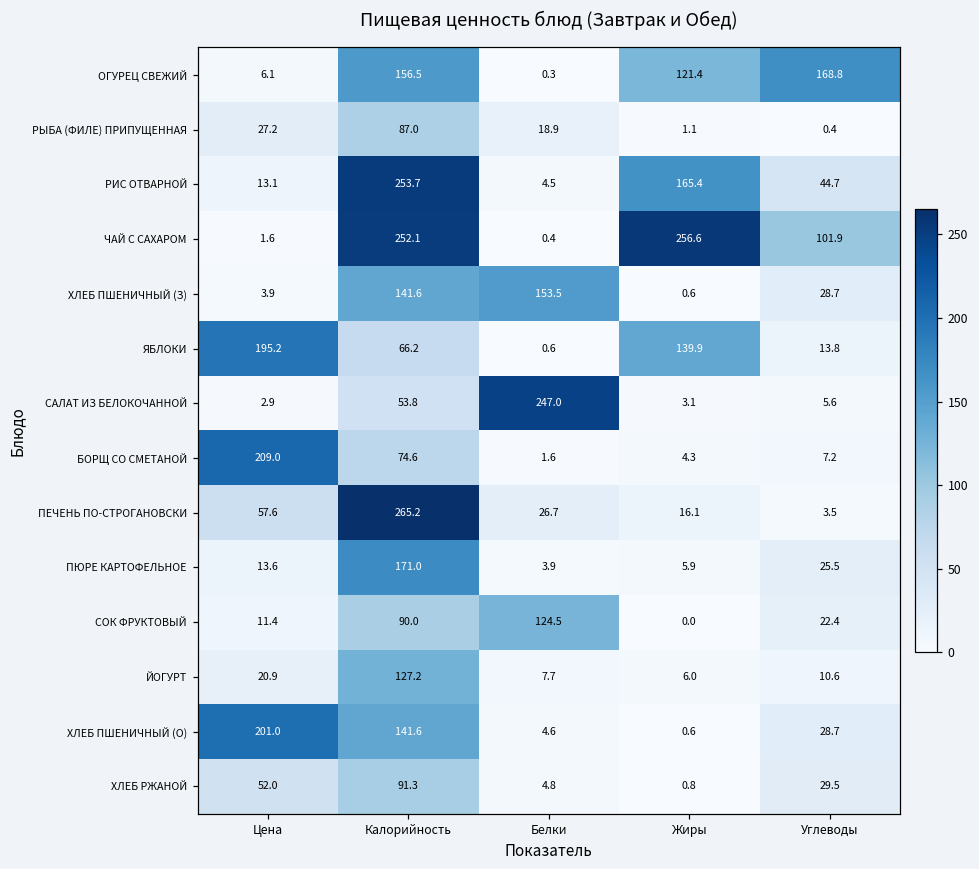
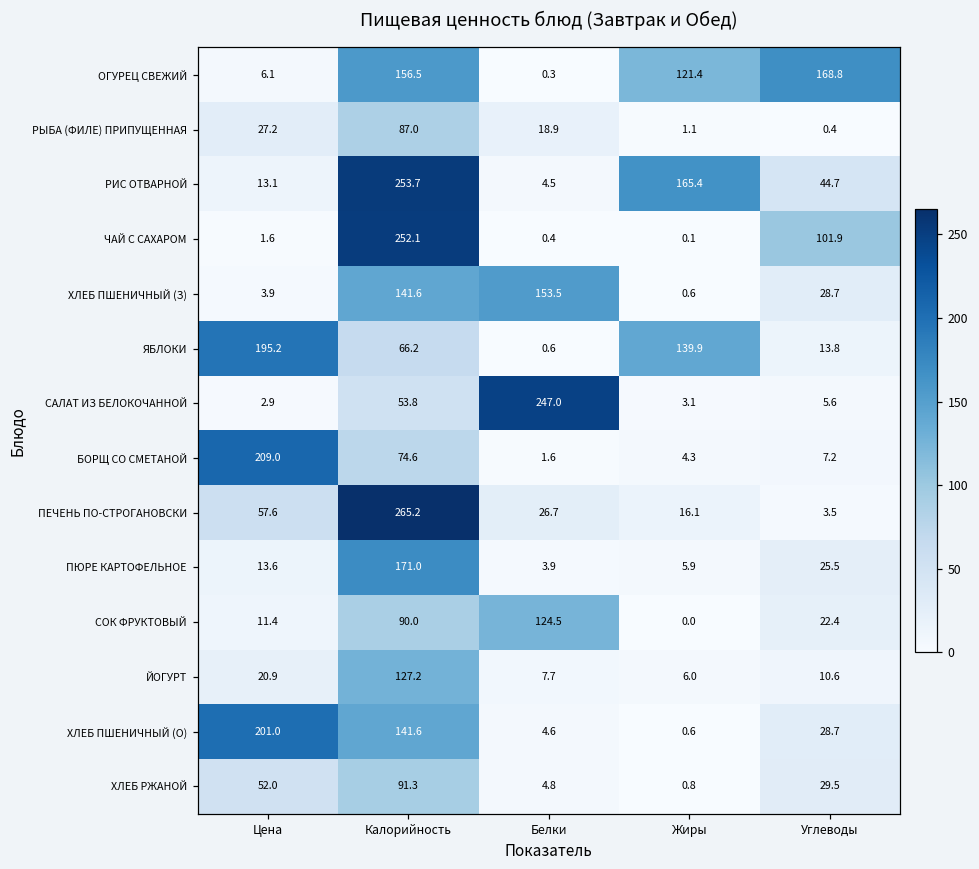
  {
    "ОГУРЕЦ СВЕЖИЙ": {
      "Цена": 6.1,
      "Калорийность": 156.5,
      "Белки": 0.3,
      "Жиры": 121.4,
      "Углеводы": 168.8
    },
    "РЫБА (ФИЛЕ) ПРИПУЩЕННАЯ": {
      "Цена": 27.2,
      "Калорийность": 87.0,
      "Белки": 18.9,
      "Жиры": 1.1,
      "Углеводы": 0.4
    },
    "РИС ОТВАРНОЙ": {
      "Цена": 13.1,
      "Калорийность": 253.7,
      "Белки": 4.5,
      "Жиры": 165.4,
      "Углеводы": 44.7
    },
    "ЧАЙ С САХАРОМ": {
      "Цена": 1.6,
      "Калорийность": 252.1,
      "Белки": 0.4,
-     "Жиры": 256.6,
+     "Жиры": 0.1,
      "Углеводы": 101.9
    },
    "ХЛЕБ ПШЕНИЧНЫЙ (З)": {
      "Цена": 3.9,
      "Калорийность": 141.6,
      "Белки": 153.5,
      "Жиры": 0.6,
      "Углеводы": 28.7
    },
    "ЯБЛОКИ": {
      "Цена": 195.2,
      "Калорийность": 66.2,
      "Белки": 0.6,
      "Жиры": 139.9,
      "Углеводы": 13.8
    },
    "САЛАТ ИЗ БЕЛОКОЧАННОЙ": {
      "Цена": 2.9,
      "Калорийность": 53.8,
      "Белки": 247.0,
      "Жиры": 3.1,
      "Углеводы": 5.6
    },
    "БОРЩ СО СМЕТАНОЙ": {
      "Цена": 209.0,
      "Калорийность": 74.6,
      "Белки": 1.6,
      "Жиры": 4.3,
      "Углеводы": 7.2
    },
    "ПЕЧЕНЬ ПО-СТРОГАНОВСКИ": {
      "Цена": 57.6,
      "Калорийность": 265.2,
      "Белки": 26.7,
      "Жиры": 16.1,
      "Углеводы": 3.5
    },
    "ПЮРЕ КАРТОФЕЛЬНОЕ": {
      "Цена": 13.6,
      "Калорийность": 171.0,
      "Белки": 3.9,
      "Жиры": 5.9,
      "Углеводы": 25.5
    },
    "СОК ФРУКТОВЫЙ": {
      "Цена": 11.4,
      "Калорийность": 90.0,
      "Белки": 124.5,
      "Жиры": 0.0,
      "Углеводы": 22.4
    },
    "ЙОГУРТ": {
      "Цена": 20.9,
      "Калорийность": 127.2,
      "Белки": 7.7,
      "Жиры": 6.0,
      "Углеводы": 10.6
    },
    "ХЛЕБ ПШЕНИЧНЫЙ (О)": {
      "Цена": 201.0,
      "Калорийность": 141.6,
      "Белки": 4.6,
      "Жиры": 0.6,
      "Углеводы": 28.7
    },
    "ХЛЕБ РЖАНОЙ": {
      "Цена": 52.0,
      "Калорийность": 91.3,
      "Белки": 4.8,
      "Жиры": 0.8,
      "Углеводы": 29.5
    }
  }
